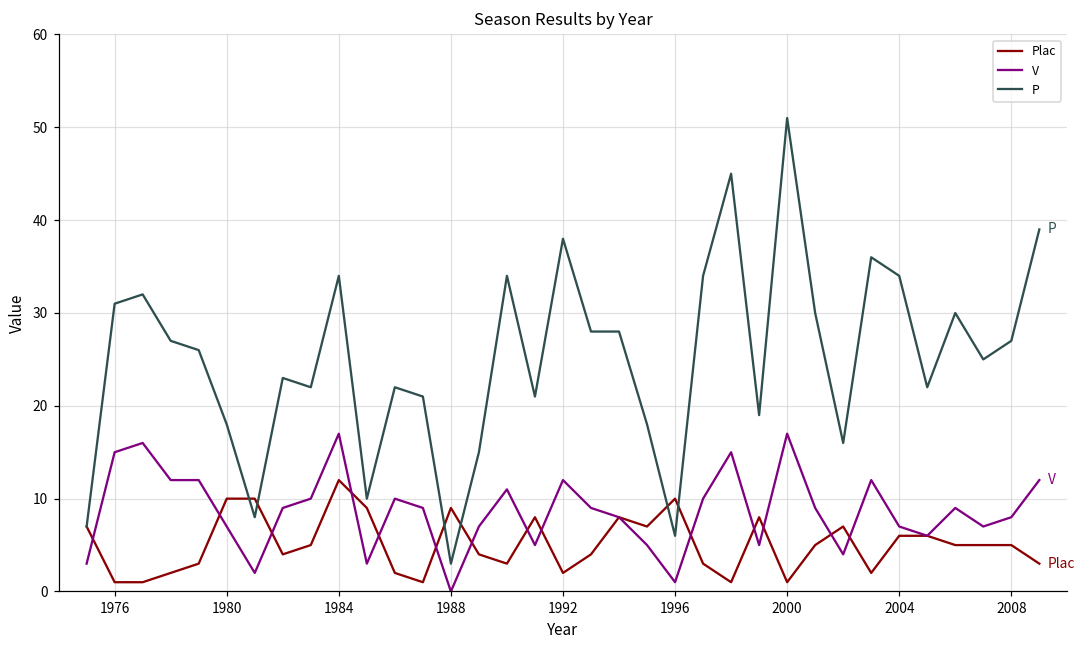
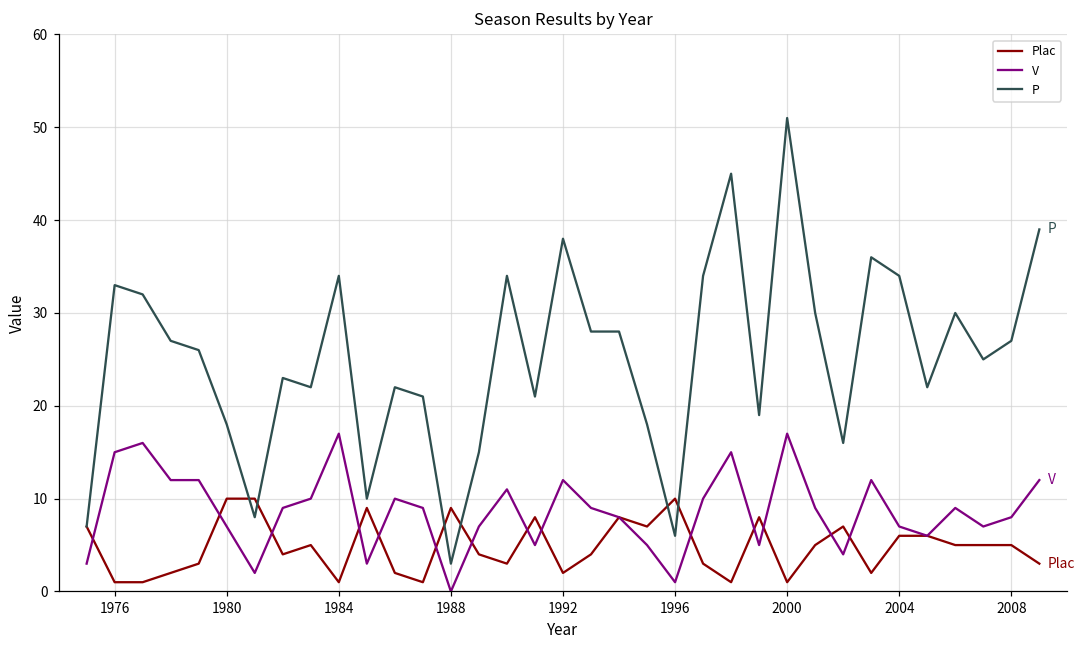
  {
    "Plac": {
      "1976": 1,
      "1980": 10,
-     "1984": 12,
+     "1984": 1,
      "1988": 9,
      "1992": 2,
      "1996": 10,
      "2000": 1,
      "2004": 6,
      "2008": 5
    },
    "V": {
      "1976": 15,
      "1980": 7,
      "1984": 17,
      "1988": 0,
      "1992": 12,
      "1996": 1,
      "2000": 17,
      "2004": 7,
      "2008": 8
    },
    "P": {
-     "1976": 31,
+     "1976": 33,
      "1980": 18,
      "1984": 34,
      "1988": 3,
      "1992": 38,
      "1996": 6,
      "2000": 51,
      "2004": 34,
      "2008": 27
    }
  }
